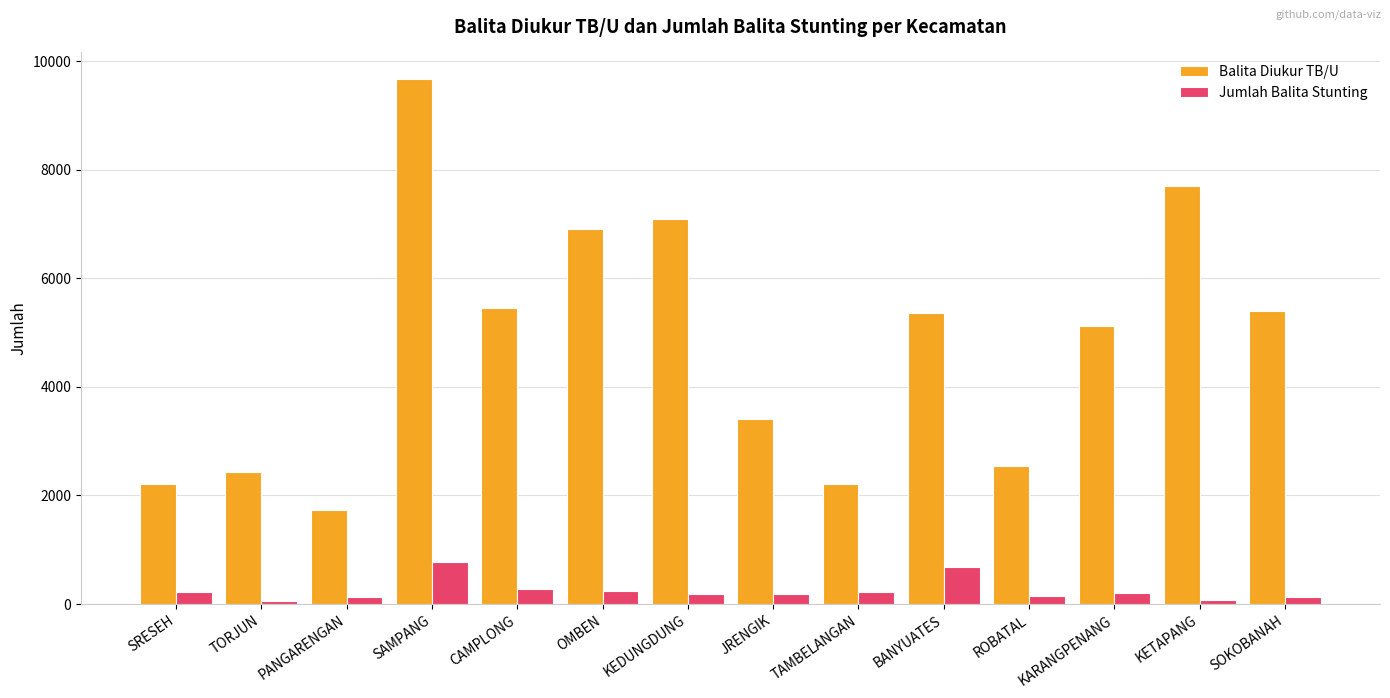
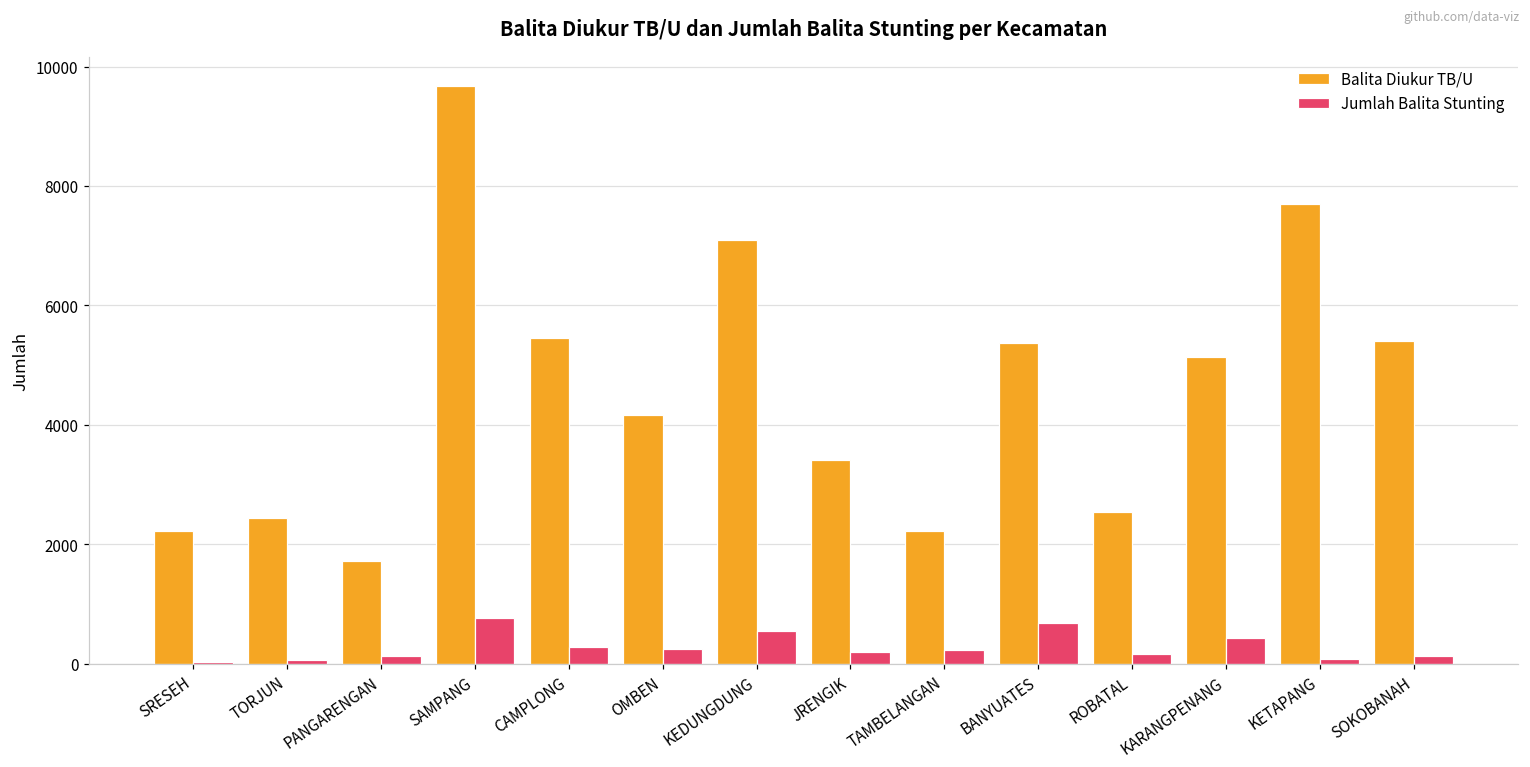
  {
    "Balita Diukur TB/U": {
      "SRESEH": 2200,
      "TORJUN": 2400,
      "PANGARENGAN": 1700,
      "SAMPANG": 9700,
      "CAMPLONG": 5500,
-     "OMBEN": 6900,
+     "OMBEN": 4200,
      "KEDUNGDUNG": 7100,
      "JRENGIK": 3400,
      "TAMBELANGAN": 2200,
      "BANYUATES": 5400,
      "ROBATAL": 2500,
      "KARANGPENANG": 5100,
      "KETAPANG": 7700,
      "SOKOBANAH": 5400
    },
    "Jumlah Balita Stunting": {
-     "SRESEH": 200,
+     "SRESEH": 0,
      "TORJUN": 100,
      "PANGARENGAN": 100,
      "SAMPANG": 800,
      "CAMPLONG": 300,
      "OMBEN": 200,
-     "KEDUNGDUNG": 200,
+     "KEDUNGDUNG": 500,
      "JRENGIK": 200,
      "TAMBELANGAN": 200,
      "BANYUATES": 700,
      "ROBATAL": 200,
-     "KARANGPENANG": 200,
+     "KARANGPENANG": 400,
      "KETAPANG": 100,
      "SOKOBANAH": 100
    }
  }
